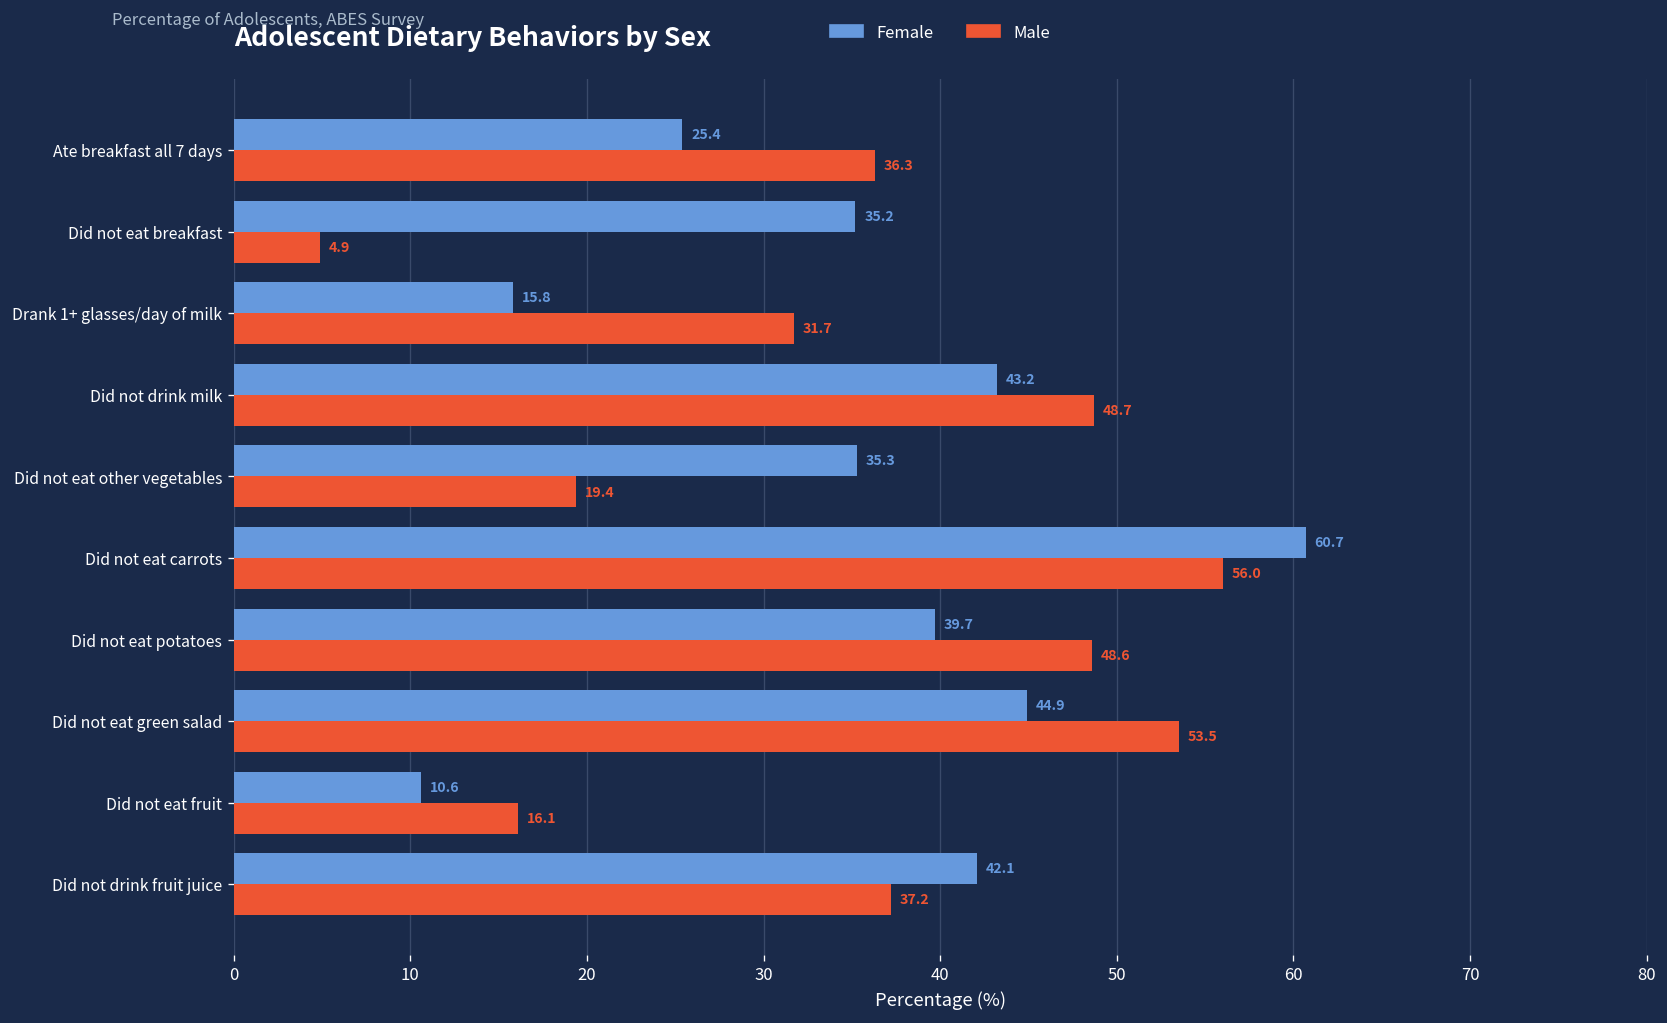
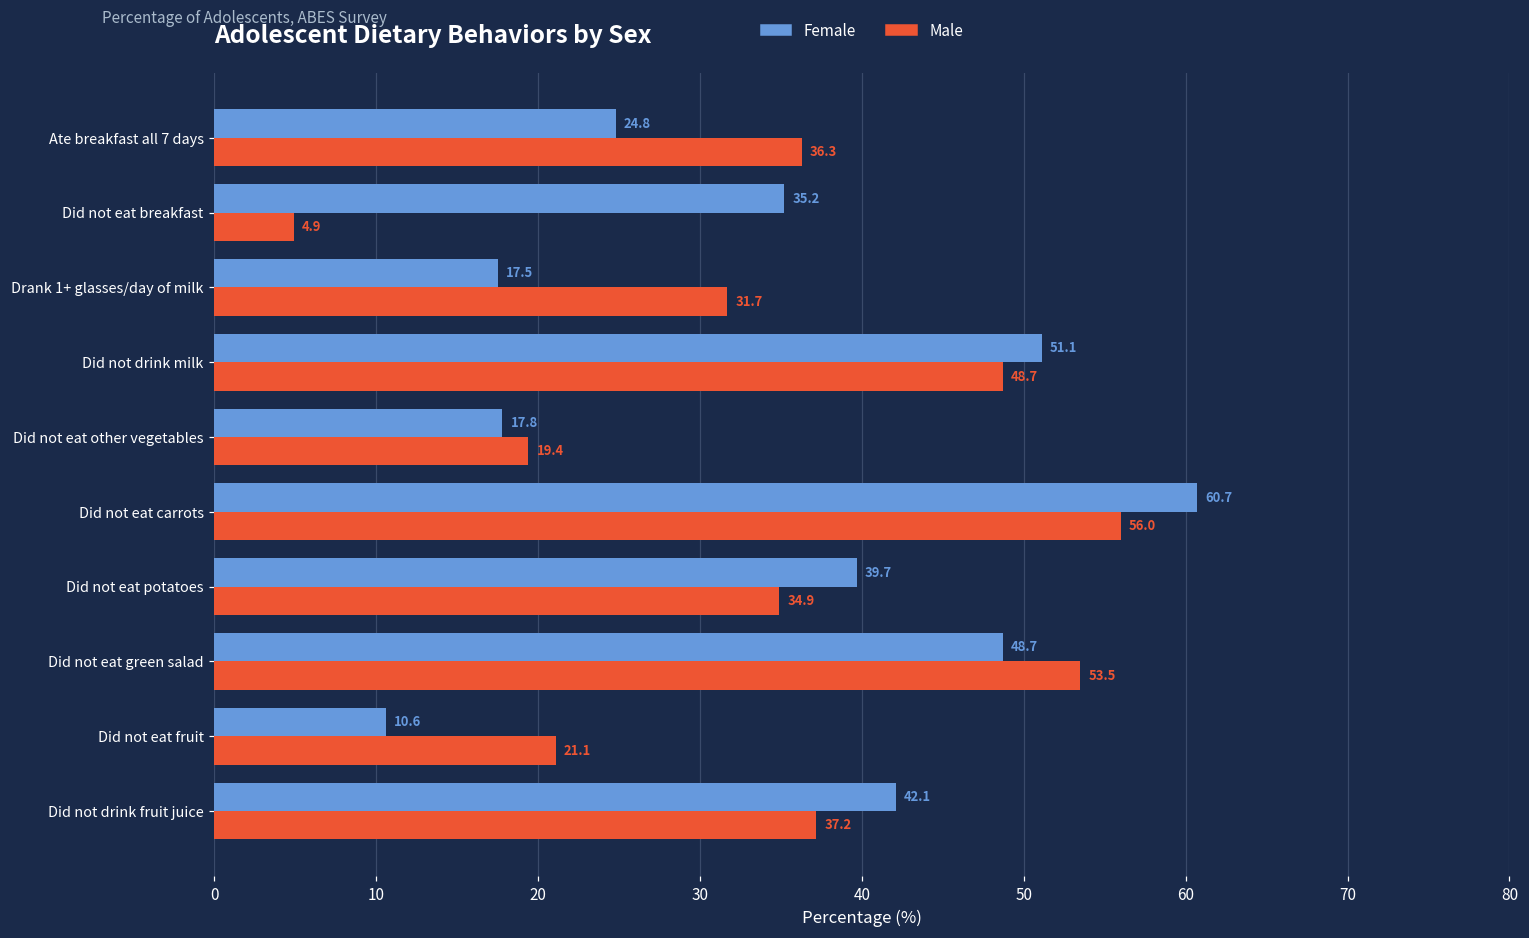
  {
    "Female": {
-     "Ate breakfast all 7 days": 25.4,
+     "Ate breakfast all 7 days": 24.8,
      "Did not eat breakfast": 35.2,
-     "Drank 1+ glasses/day of milk": 15.8,
-     "Did not drink milk": 43.2,
-     "Did not eat other vegetables": 35.3,
+     "Drank 1+ glasses/day of milk": 17.5,
+     "Did not drink milk": 51.1,
+     "Did not eat other vegetables": 17.8,
      "Did not eat carrots": 60.7,
      "Did not eat potatoes": 39.7,
-     "Did not eat green salad": 44.9,
+     "Did not eat green salad": 48.7,
      "Did not eat fruit": 10.6,
      "Did not drink fruit juice": 42.1
    },
    "Male": {
      "Ate breakfast all 7 days": 36.3,
      "Did not eat breakfast": 4.9,
      "Drank 1+ glasses/day of milk": 31.7,
      "Did not drink milk": 48.7,
      "Did not eat other vegetables": 19.4,
      "Did not eat carrots": 56.0,
-     "Did not eat potatoes": 48.6,
+     "Did not eat potatoes": 34.9,
      "Did not eat green salad": 53.5,
-     "Did not eat fruit": 16.1,
+     "Did not eat fruit": 21.1,
      "Did not drink fruit juice": 37.2
    }
  }
